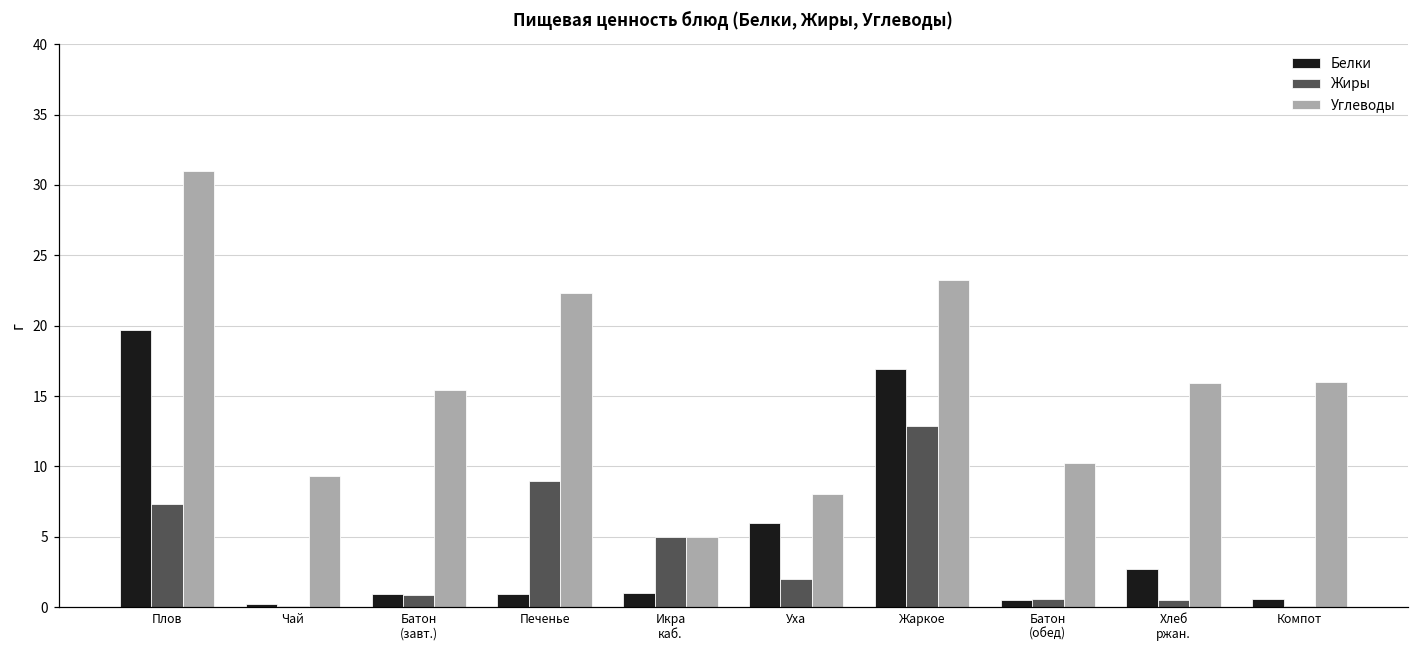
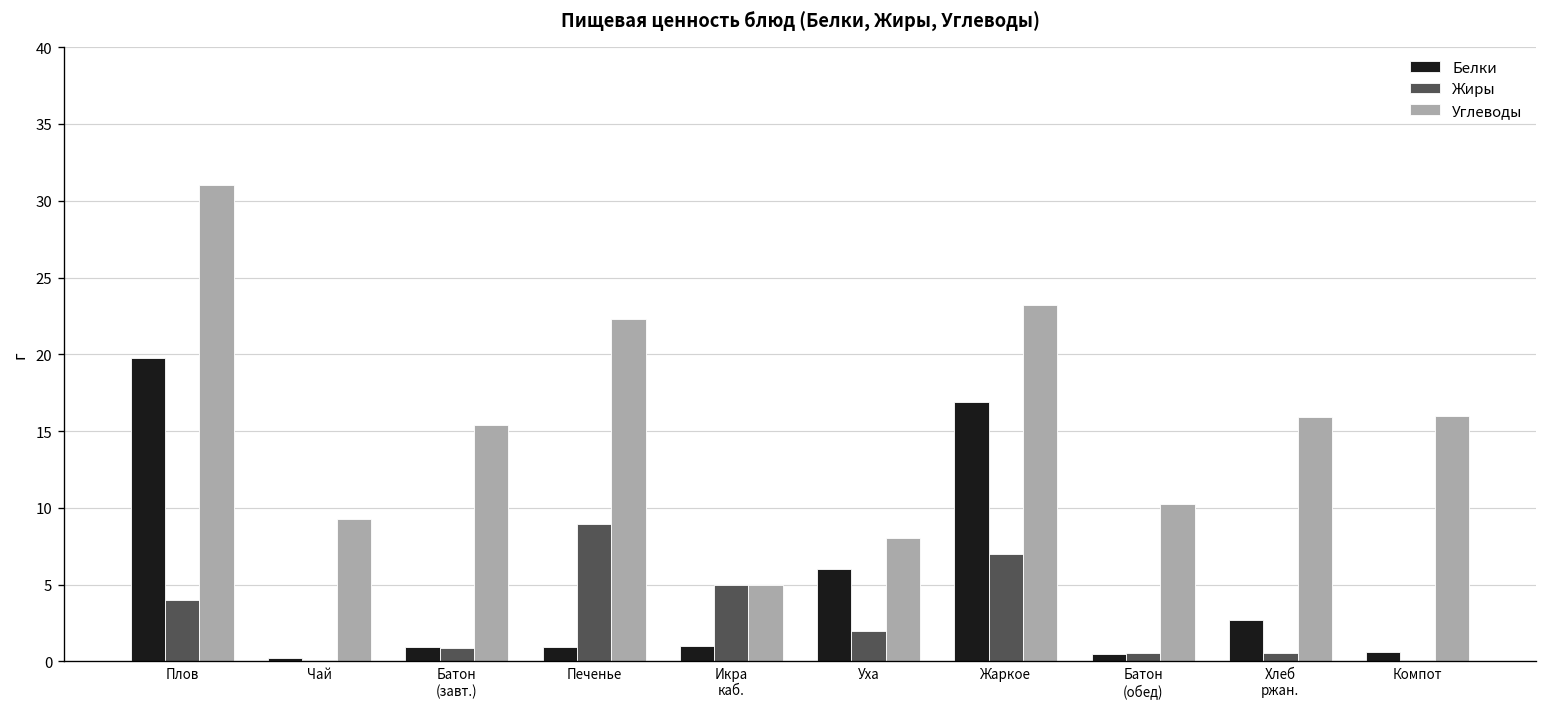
  {
    "Белки": {
      "Плов": 19.7,
      "Чай": 0.2,
      "Батон (завт.)": 1.0,
      "Печенье": 1.0,
      "Икра каб.": 1.0,
      "Уха": 6.0,
      "Жаркое": 16.9,
      "Батон (обед)": 0.5,
      "Хлеб ржан.": 2.7,
      "Компот": 0.6
    },
    "Жиры": {
-     "Плов": 7.3,
+     "Плов": 4.0,
      "Батон (завт.)": 0.9,
      "Печенье": 8.9,
      "Икра каб.": 5.0,
      "Уха": 2.0,
-     "Жаркое": 12.9,
+     "Жаркое": 7.0,
      "Батон (обед)": 0.6,
      "Хлеб ржан.": 0.5
    },
    "Углеводы": {
      "Плов": 31.0,
      "Чай": 9.3,
      "Батон (завт.)": 15.4,
      "Печенье": 22.3,
      "Икра каб.": 5.0,
      "Уха": 8.0,
      "Жаркое": 23.2,
      "Батон (обед)": 10.3,
      "Хлеб ржан.": 15.9,
      "Компот": 16.0
    }
  }
